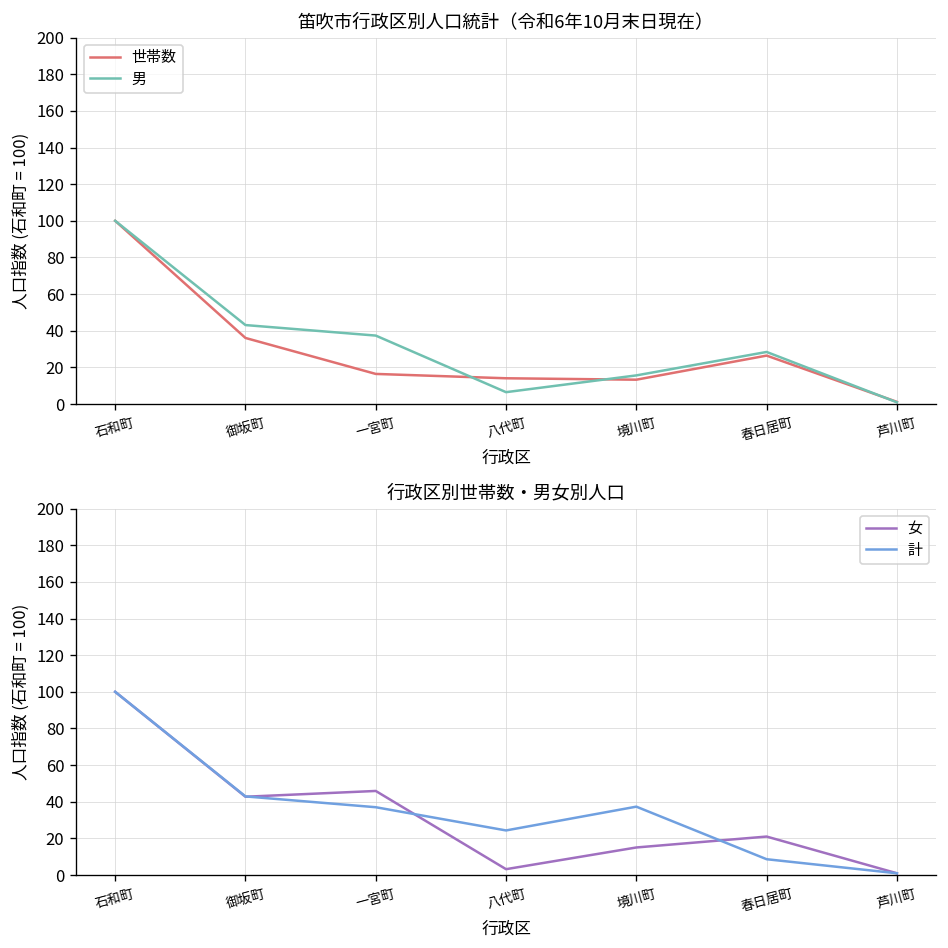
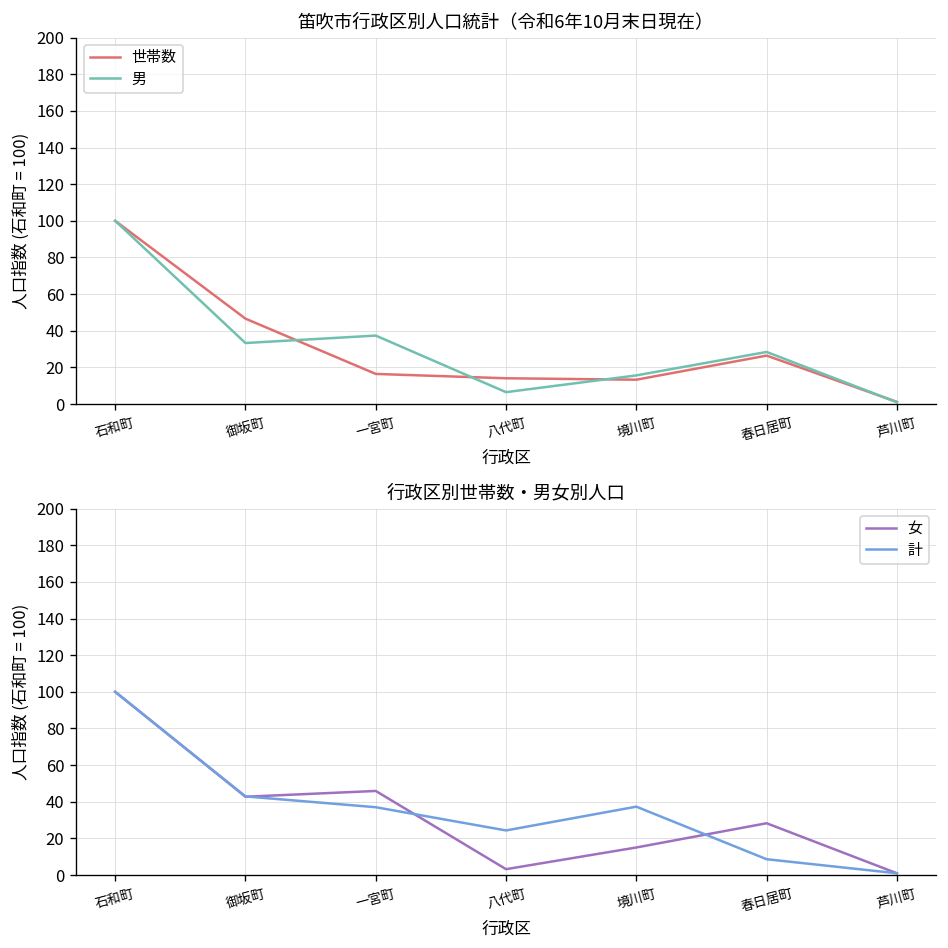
  {
    "笛吹市行政区別人口統計（令和6年10月末日現在）": {
      "世帯数": {
-       "御坂町": 36,
+       "御坂町": 47,
        "一宮町": 16,
        "八代町": 14,
        "境川町": 13,
        "春日居町": 26
      },
      "男": {
-       "御坂町": 43,
+       "御坂町": 33,
        "一宮町": 37,
        "八代町": 6,
        "境川町": 16,
        "春日居町": 28
      }
    },
    "行政区別世帯数・男女別人口": {
      "女": {
        "一宮町": 46,
        "八代町": 3,
        "境川町": 15,
-       "春日居町": 21
+       "春日居町": 28
      },
      "計": {
        "一宮町": 37,
        "八代町": 24,
        "境川町": 37,
        "春日居町": 9
      }
    }
  }
